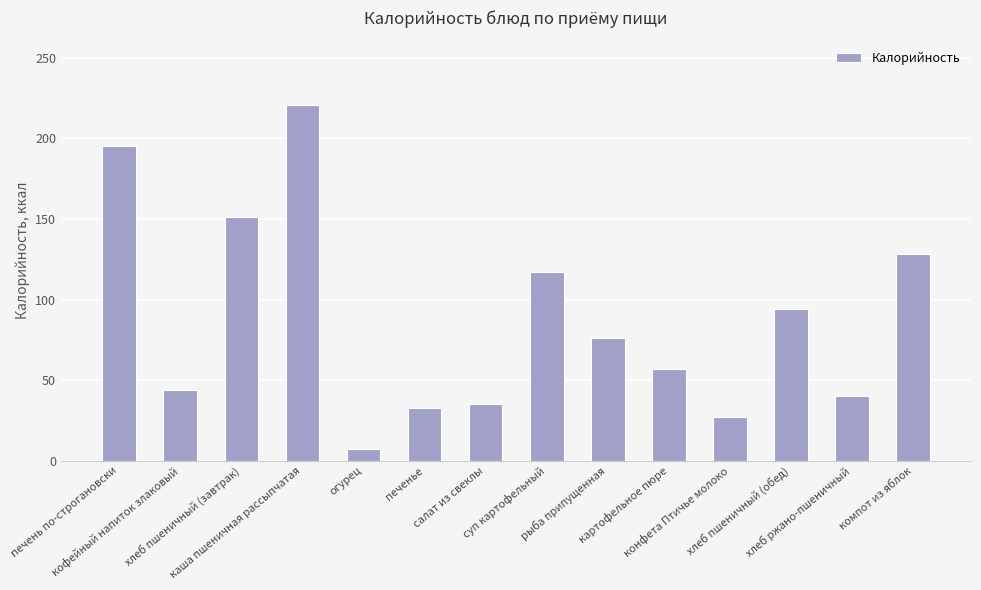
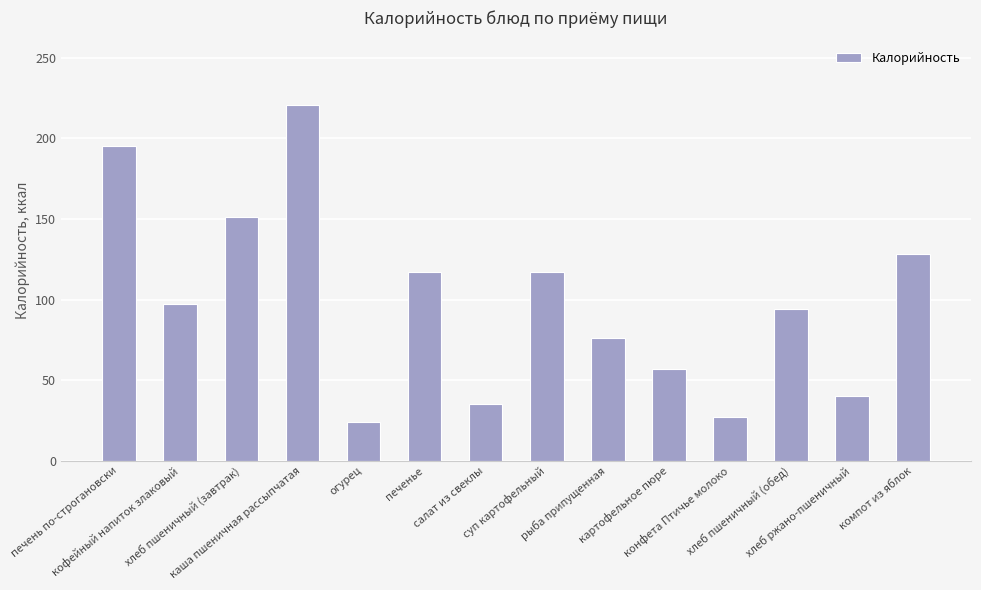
  {
    "печень по-строгановски": 195,
-   "кофейный напиток злаковый": 44,
+   "кофейный напиток злаковый": 97,
    "хлеб пшеничный (завтрак)": 151,
    "каша пшеничная рассыпчатая": 221,
-   "огурец": 7,
-   "печенье": 33,
+   "огурец": 24,
+   "печенье": 117,
    "салат из свеклы": 35,
    "суп картофельный": 117,
    "рыба припущенная": 76,
    "картофельное пюре": 57,
    "конфета Птичье молоко": 27,
    "хлеб пшеничный (обед)": 94,
    "хлеб ржано-пшеничный": 40,
    "компот из яблок": 128
  }
